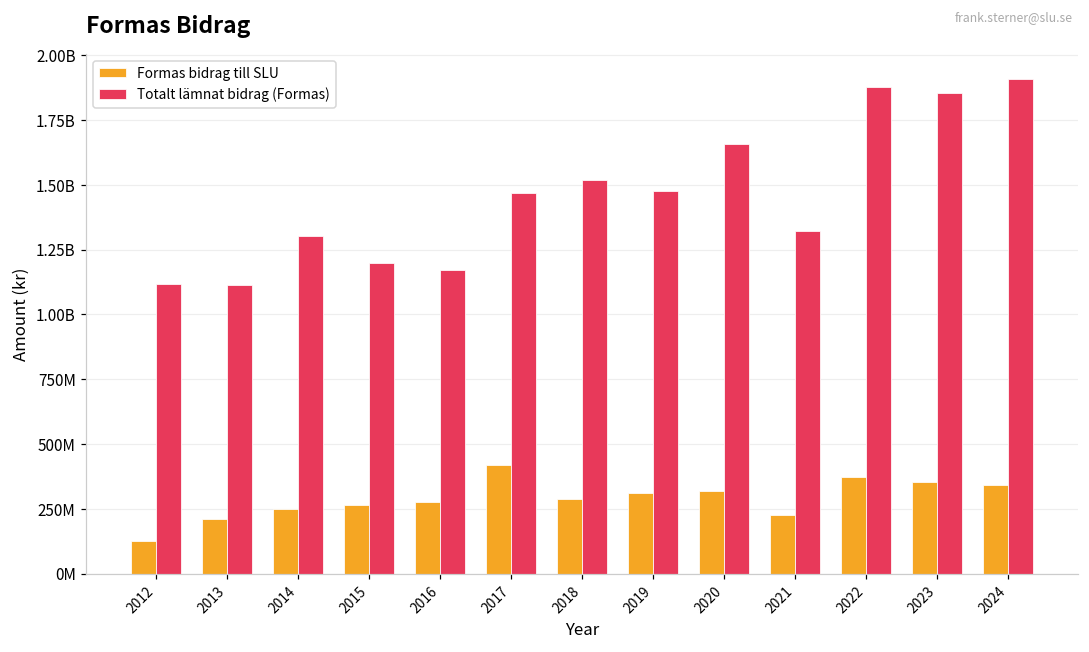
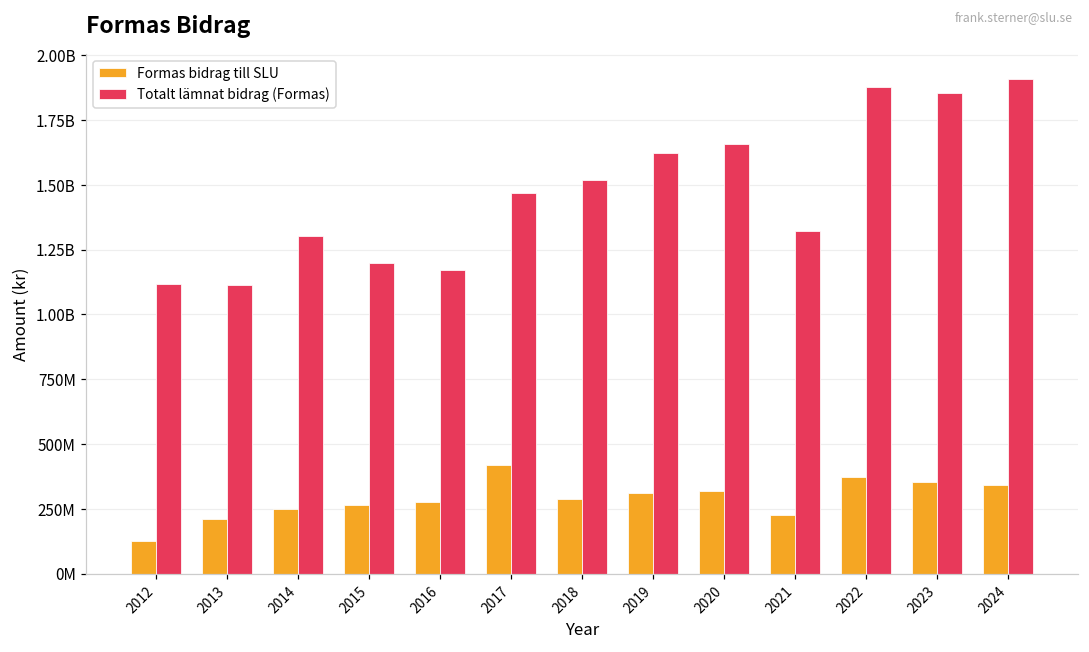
  {
    "Formas bidrag till SLU": {
      "2012": 130000000,
      "2013": 210000000,
      "2014": 250000000,
      "2015": 260000000,
      "2016": 280000000,
      "2017": 420000000,
      "2018": 290000000,
      "2019": 310000000,
      "2020": 320000000,
      "2021": 230000000,
      "2022": 370000000,
      "2023": 350000000,
      "2024": 340000000
    },
    "Totalt lämnat bidrag (Formas)": {
      "2012": 1120000000,
      "2013": 1110000000,
      "2014": 1300000000,
      "2015": 1200000000,
      "2016": 1170000000,
      "2017": 1470000000,
      "2018": 1520000000,
-     "2019": 1480000000,
+     "2019": 1620000000,
      "2020": 1660000000,
      "2021": 1320000000,
      "2022": 1880000000,
      "2023": 1850000000,
      "2024": 1910000000
    }
  }
